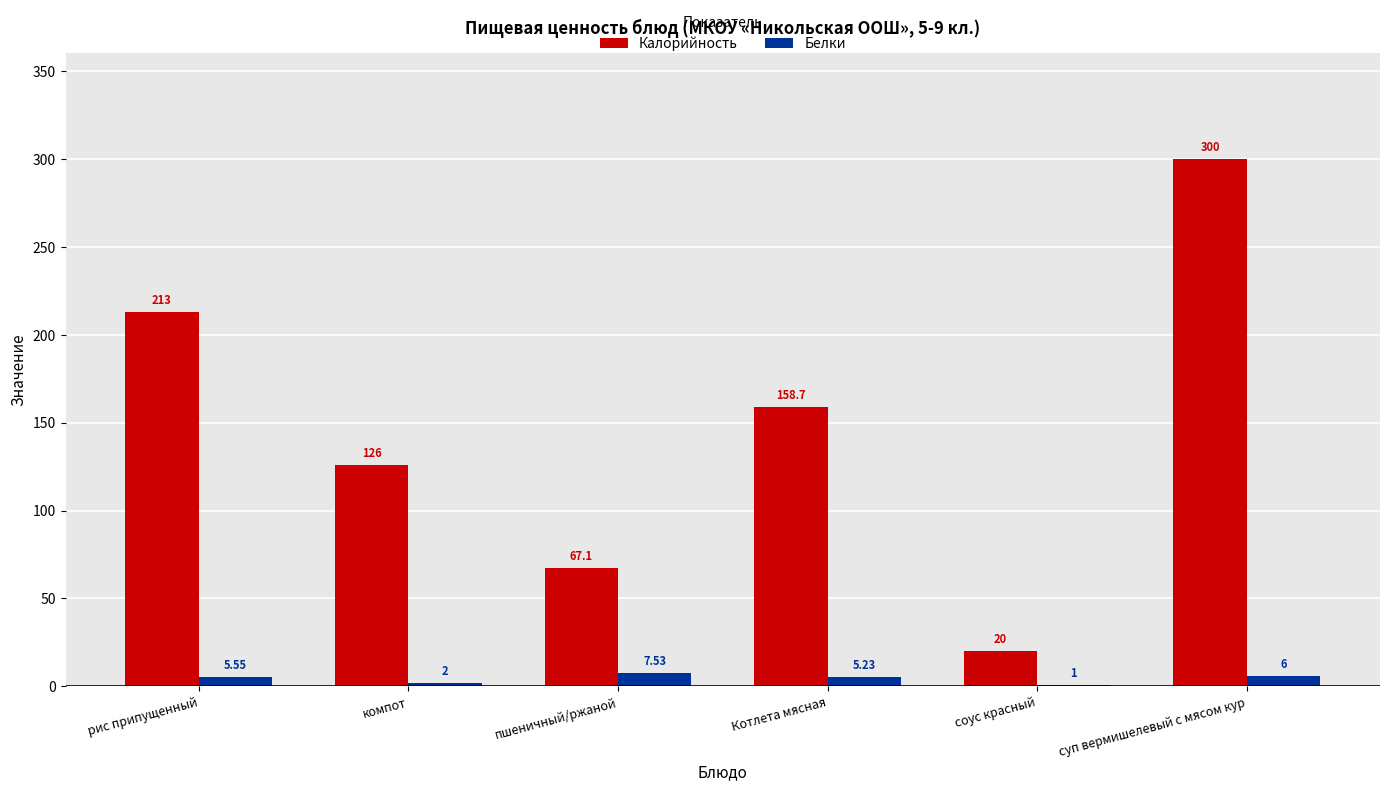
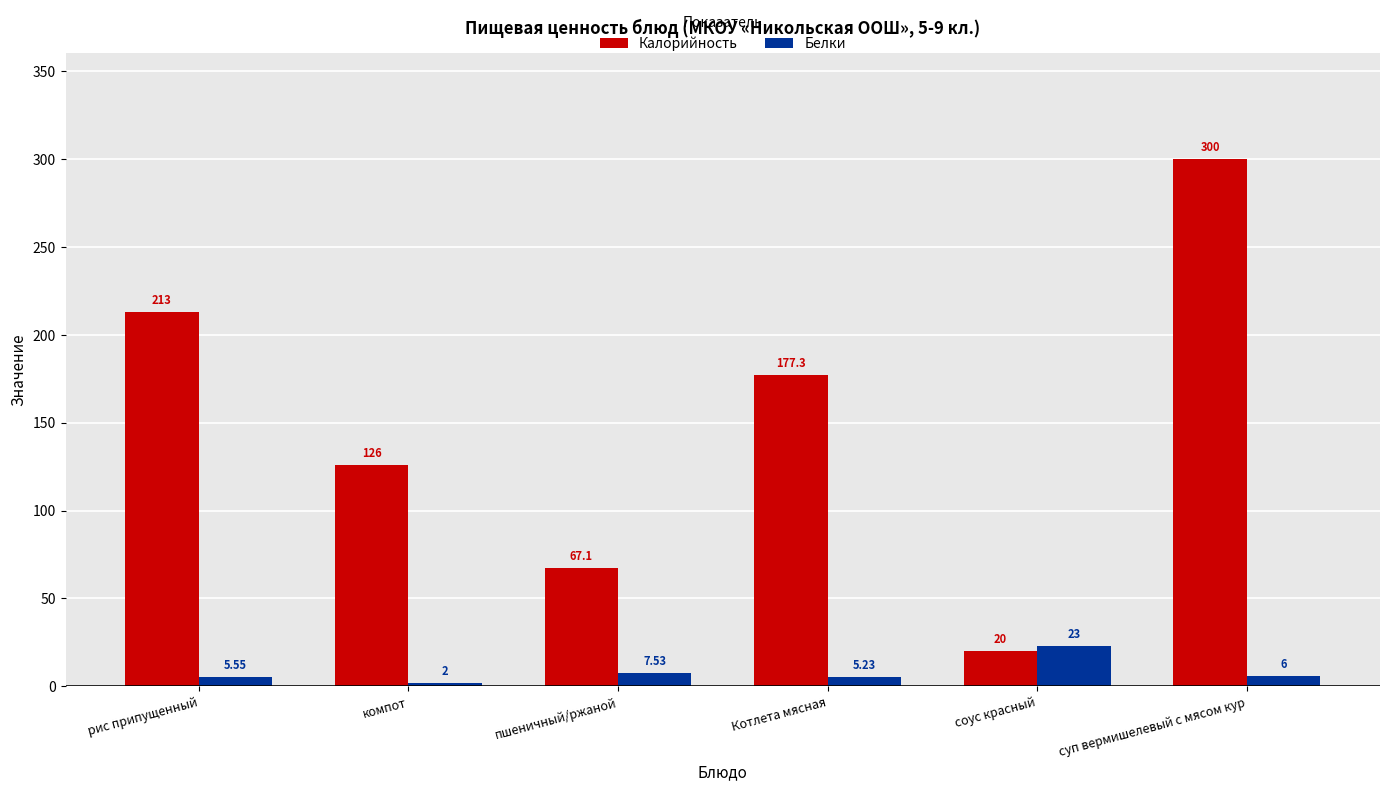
  {
    "Калорийность": {
      "рис припущенный": 213,
      "компот": 126,
      "пшеничный/ржаной": 67.1,
-     "Котлета мясная": 158.7,
+     "Котлета мясная": 177.3,
      "соус красный": 20,
      "суп вермишелевый с мясом кур": 300
    },
    "Белки": {
      "рис припущенный": 5.55,
      "компот": 2,
      "пшеничный/ржаной": 7.53,
      "Котлета мясная": 5.23,
-     "соус красный": 1,
+     "соус красный": 23,
      "суп вермишелевый с мясом кур": 6
    }
  }
